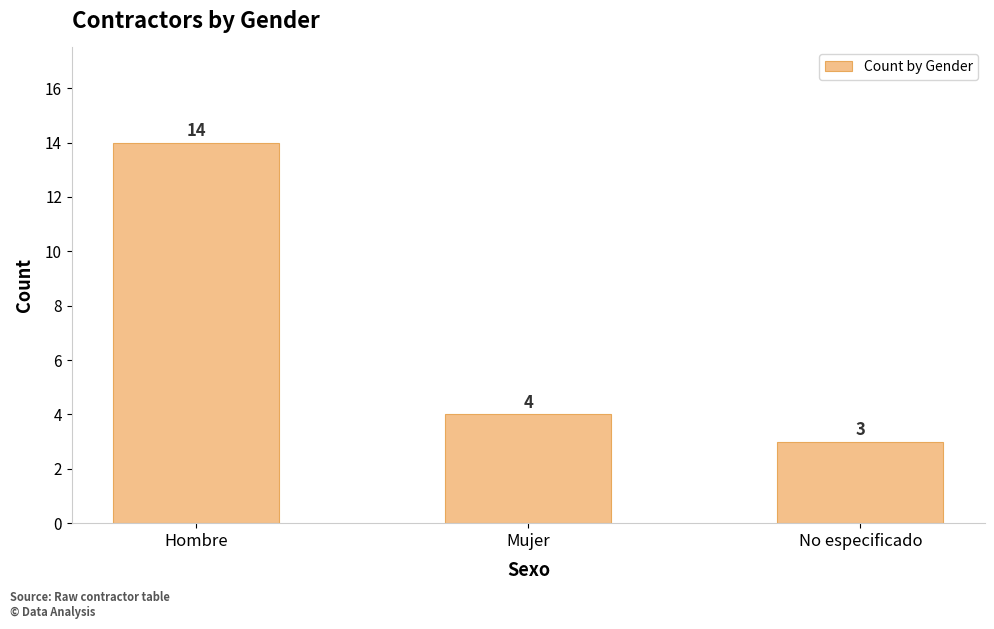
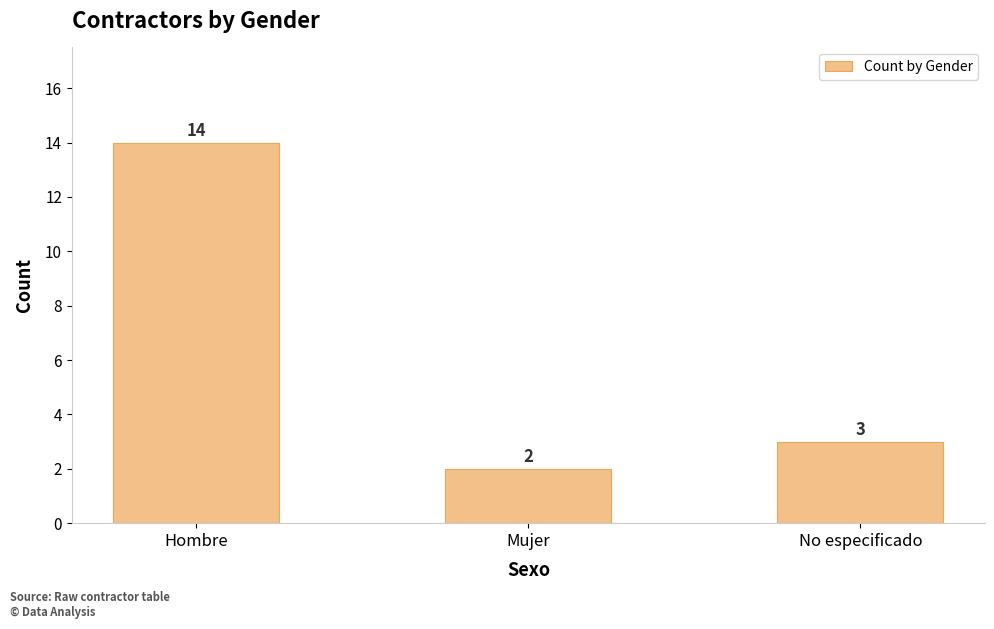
  {
    "Hombre": 14,
-   "Mujer": 4,
+   "Mujer": 2,
    "No especificado": 3
  }
